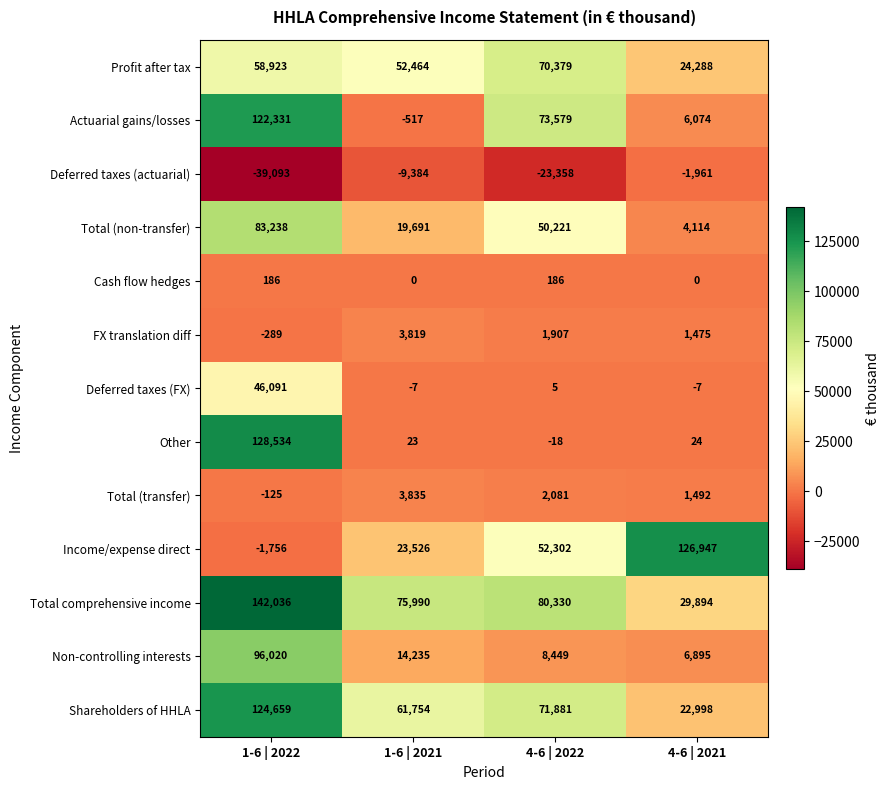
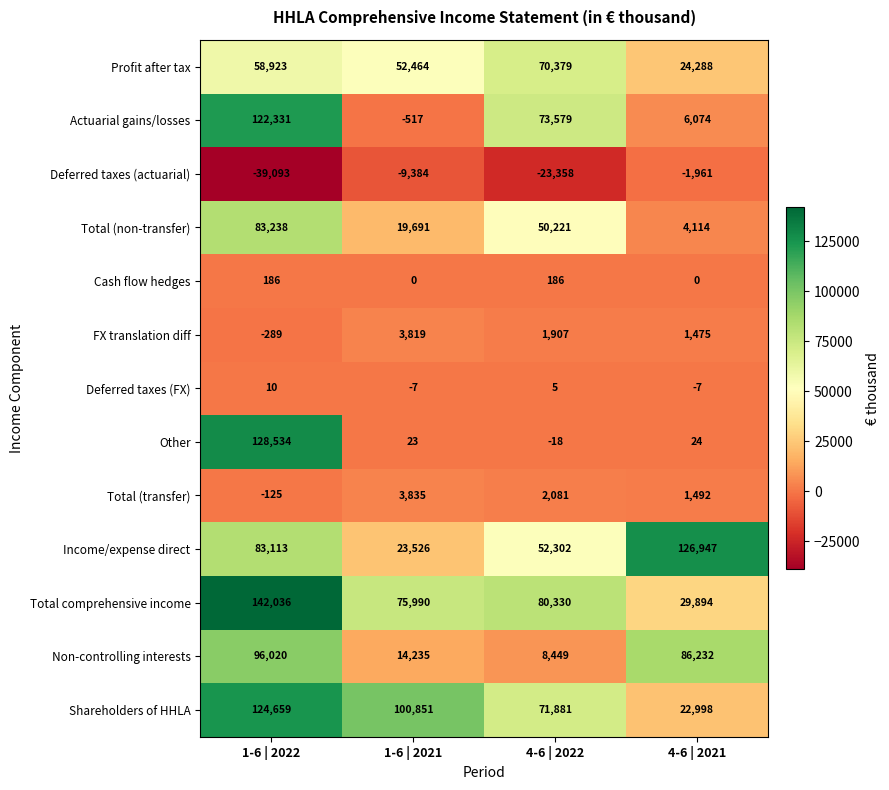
  {
    "Profit after tax": {
      "1-6 | 2022": "58,923",
      "1-6 | 2021": "52,464",
      "4-6 | 2022": "70,379",
      "4-6 | 2021": "24,288"
    },
    "Actuarial gains/losses": {
      "1-6 | 2022": "122,331",
      "1-6 | 2021": "-517",
      "4-6 | 2022": "73,579",
      "4-6 | 2021": "6,074"
    },
    "Deferred taxes (actuarial)": {
      "1-6 | 2022": "-39,093",
      "1-6 | 2021": "-9,384",
      "4-6 | 2022": "-23,358",
      "4-6 | 2021": "-1,961"
    },
    "Total (non-transfer)": {
      "1-6 | 2022": "83,238",
      "1-6 | 2021": "19,691",
      "4-6 | 2022": "50,221",
      "4-6 | 2021": "4,114"
    },
    "Cash flow hedges": {
      "1-6 | 2022": "186",
      "1-6 | 2021": "0",
      "4-6 | 2022": "186",
      "4-6 | 2021": "0"
    },
    "FX translation diff": {
      "1-6 | 2022": "-289",
      "1-6 | 2021": "3,819",
      "4-6 | 2022": "1,907",
      "4-6 | 2021": "1,475"
    },
    "Deferred taxes (FX)": {
-     "1-6 | 2022": "46,091",
+     "1-6 | 2022": "10",
      "1-6 | 2021": "-7",
      "4-6 | 2022": "5",
      "4-6 | 2021": "-7"
    },
    "Other": {
      "1-6 | 2022": "128,534",
      "1-6 | 2021": "23",
      "4-6 | 2022": "-18",
      "4-6 | 2021": "24"
    },
    "Total (transfer)": {
      "1-6 | 2022": "-125",
      "1-6 | 2021": "3,835",
      "4-6 | 2022": "2,081",
      "4-6 | 2021": "1,492"
    },
    "Income/expense direct": {
-     "1-6 | 2022": "-1,756",
+     "1-6 | 2022": "83,113",
      "1-6 | 2021": "23,526",
      "4-6 | 2022": "52,302",
      "4-6 | 2021": "126,947"
    },
    "Total comprehensive income": {
      "1-6 | 2022": "142,036",
      "1-6 | 2021": "75,990",
      "4-6 | 2022": "80,330",
      "4-6 | 2021": "29,894"
    },
    "Non-controlling interests": {
      "1-6 | 2022": "96,020",
      "1-6 | 2021": "14,235",
      "4-6 | 2022": "8,449",
-     "4-6 | 2021": "6,895"
+     "4-6 | 2021": "86,232"
    },
    "Shareholders of HHLA": {
      "1-6 | 2022": "124,659",
-     "1-6 | 2021": "61,754",
+     "1-6 | 2021": "100,851",
      "4-6 | 2022": "71,881",
      "4-6 | 2021": "22,998"
    }
  }
